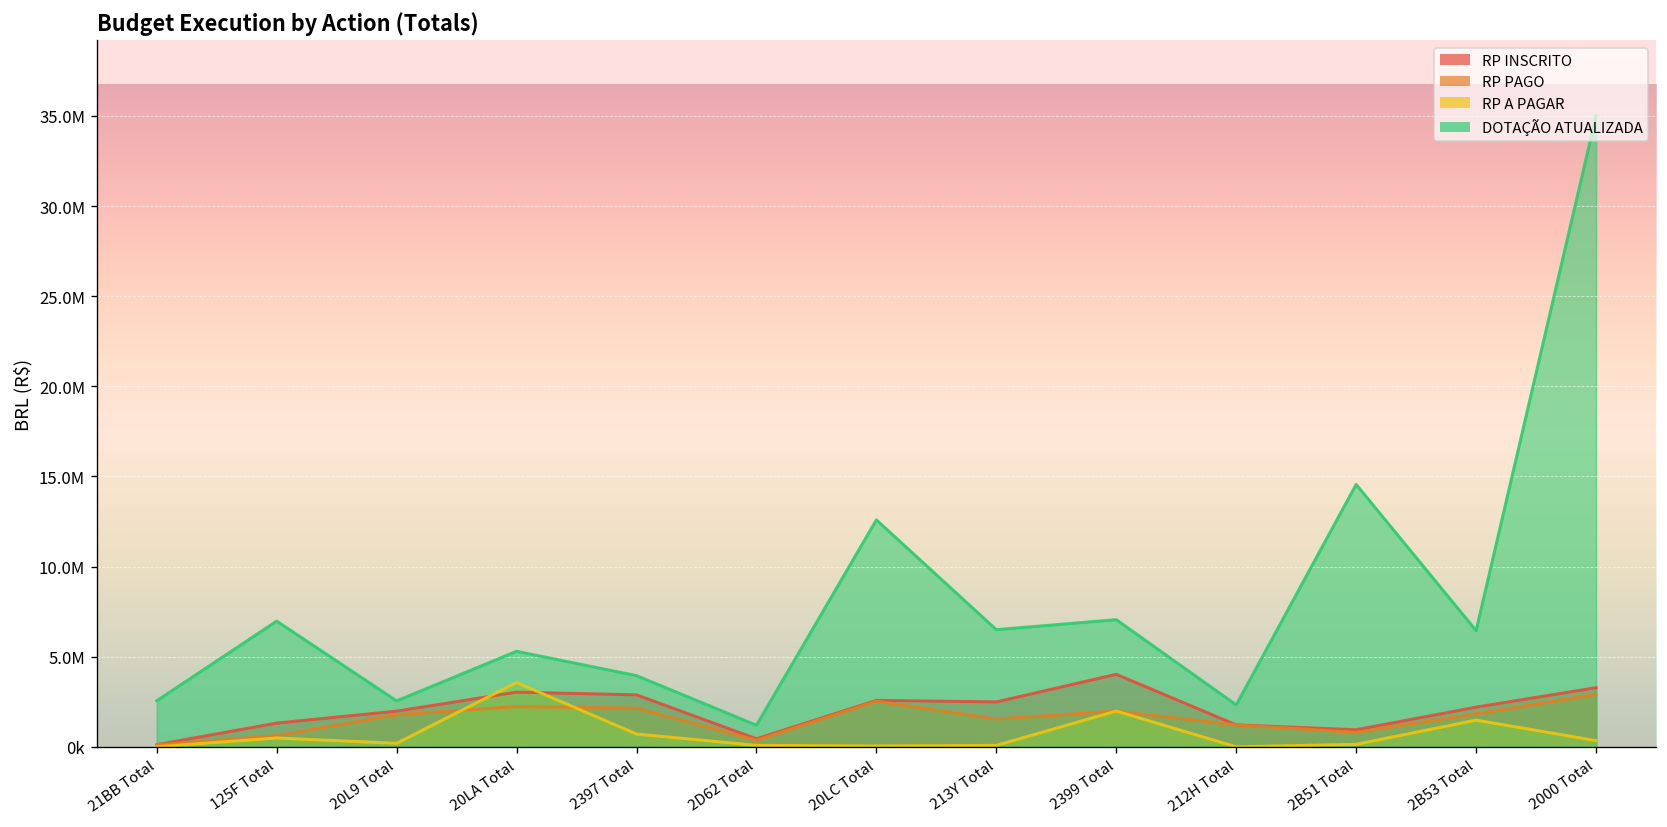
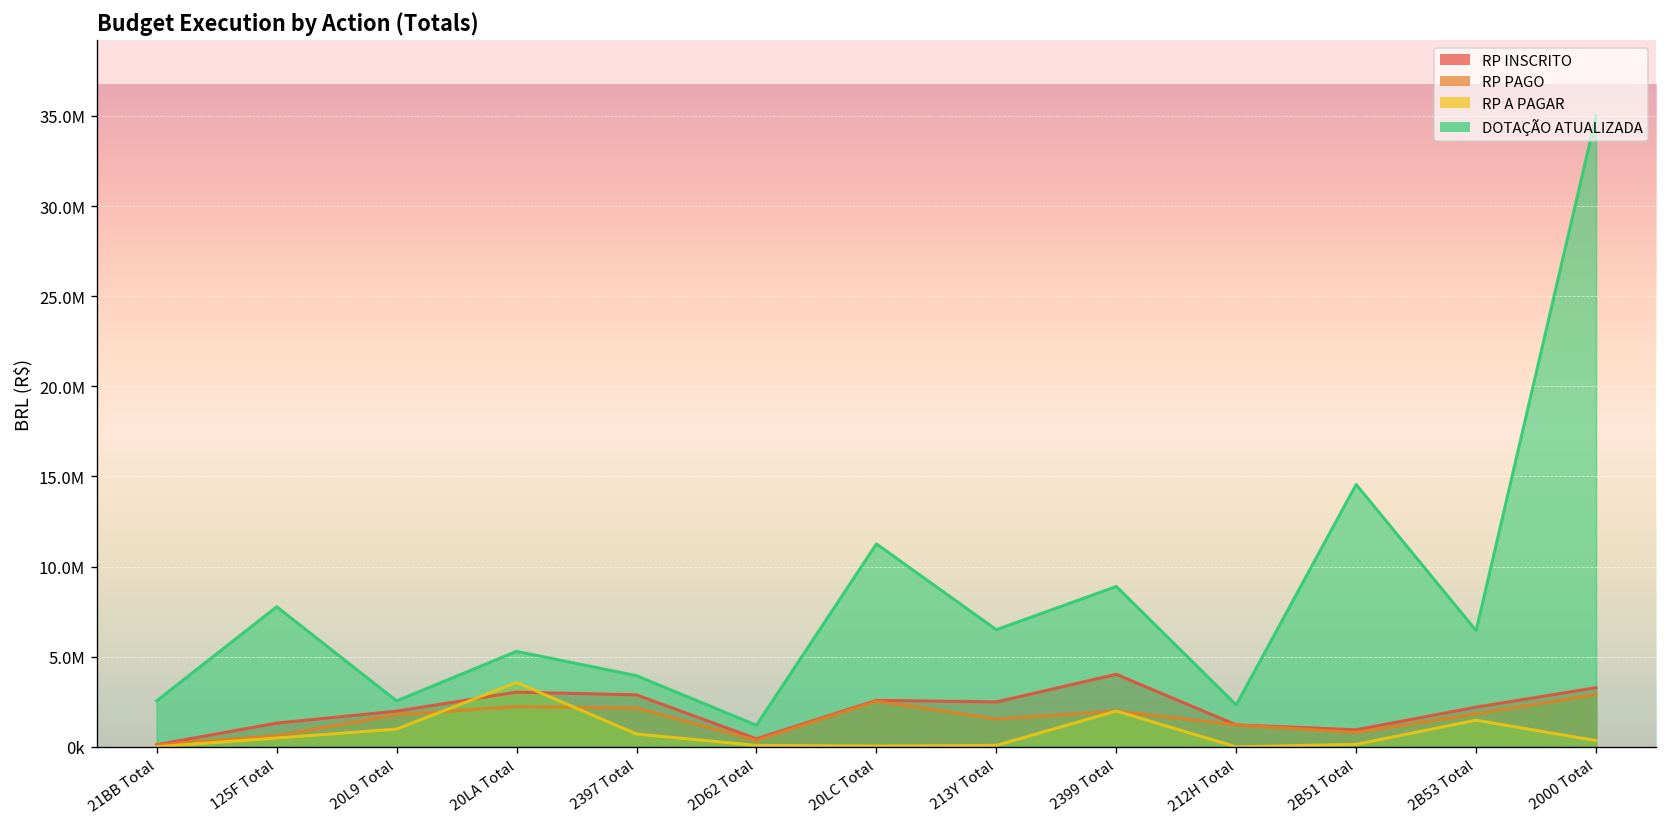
  {
    "RP A PAGAR": {
-     "20L9 Total": 200000,
+     "20L9 Total": 1000000,
      "20LA Total": 3600000,
      "2397 Total": 700000,
      "2D62 Total": 100000,
      "20LC Total": 0,
      "213Y Total": 100000,
      "212H Total": 0,
      "2B51 Total": 100000,
      "2B53 Total": 1500000,
      "2000 Total": 300000
    },
    "DOTAÇÃO ATUALIZADA": {
      "21BB Total": 2600000,
-     "125F Total": 7000000,
+     "125F Total": 7800000,
      "20L9 Total": 2600000,
      "20LA Total": 5300000,
      "2397 Total": 4000000,
      "2D62 Total": 1200000,
-     "20LC Total": 12600000,
+     "20LC Total": 11300000,
      "213Y Total": 6500000,
-     "2399 Total": 7100000,
+     "2399 Total": 8900000,
      "212H Total": 2300000,
      "2B51 Total": 14600000,
      "2B53 Total": 6500000
    }
  }
